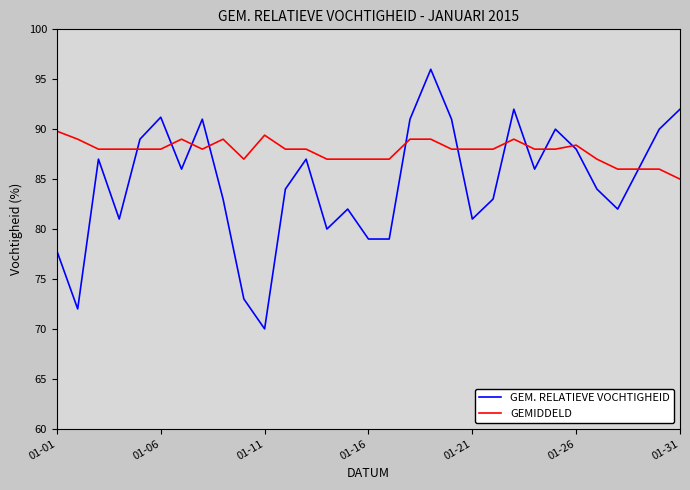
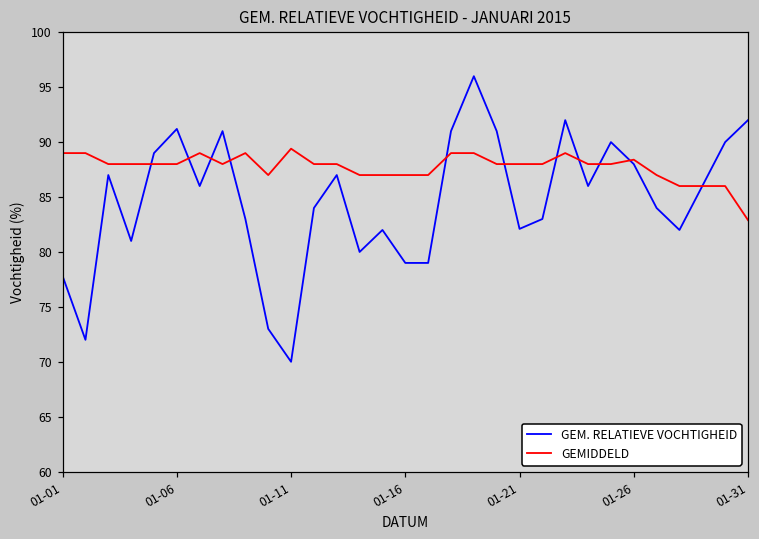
  {
    "GEM. RELATIEVE VOCHTIGHEID": {
      "01-01": 78,
      "01-06": 91,
      "01-11": 70,
      "01-16": 79,
-     "01-21": 81,
+     "01-21": 82,
      "01-26": 88,
      "01-31": 92
    },
    "GEMIDDELD": {
-     "01-01": 90,
+     "01-01": 89,
      "01-06": 88,
      "01-11": 89,
      "01-16": 87,
      "01-21": 88,
      "01-26": 88,
-     "01-31": 85
+     "01-31": 83
    }
  }
